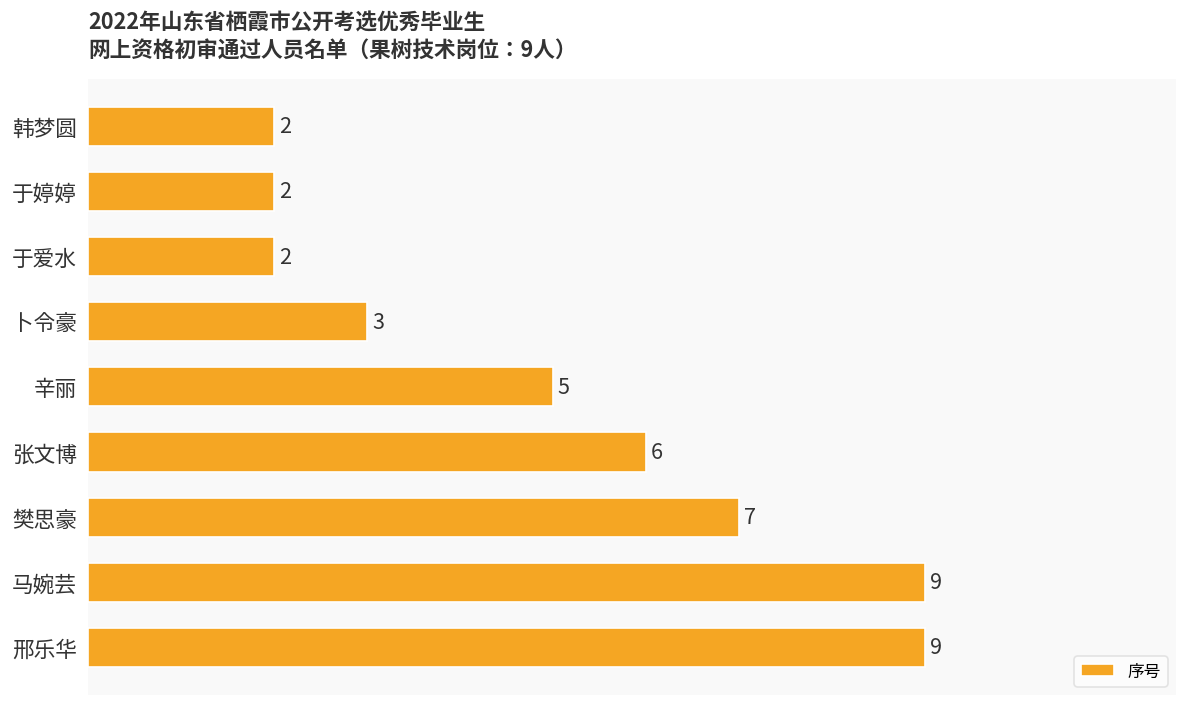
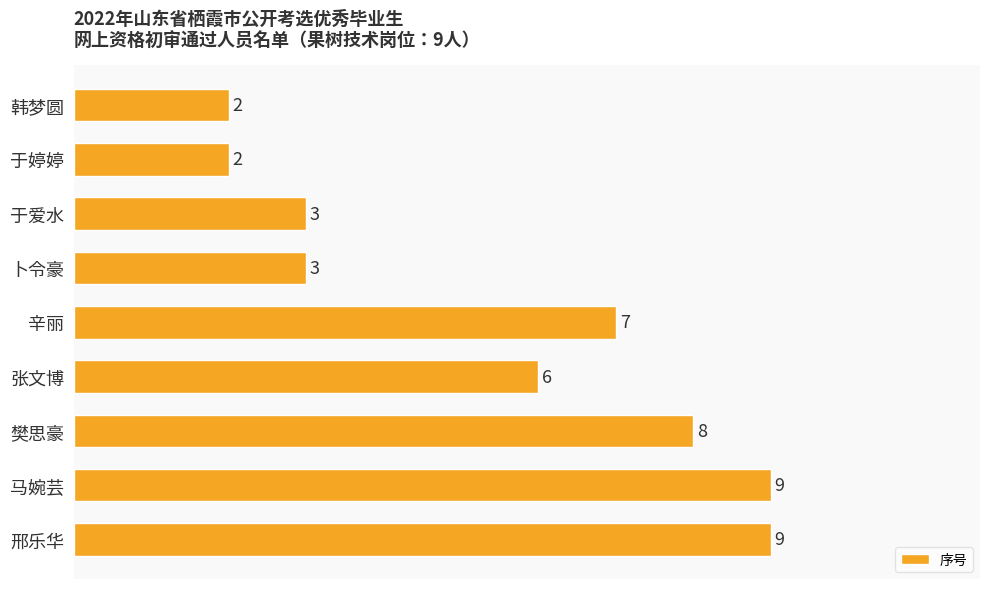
  {
    "韩梦圆": 2,
    "于婷婷": 2,
-   "于爱水": 2,
+   "于爱水": 3,
    "卜令豪": 3,
-   "辛丽": 5,
+   "辛丽": 7,
    "张文博": 6,
-   "樊思豪": 7,
+   "樊思豪": 8,
    "马婉芸": 9,
    "邢乐华": 9
  }
